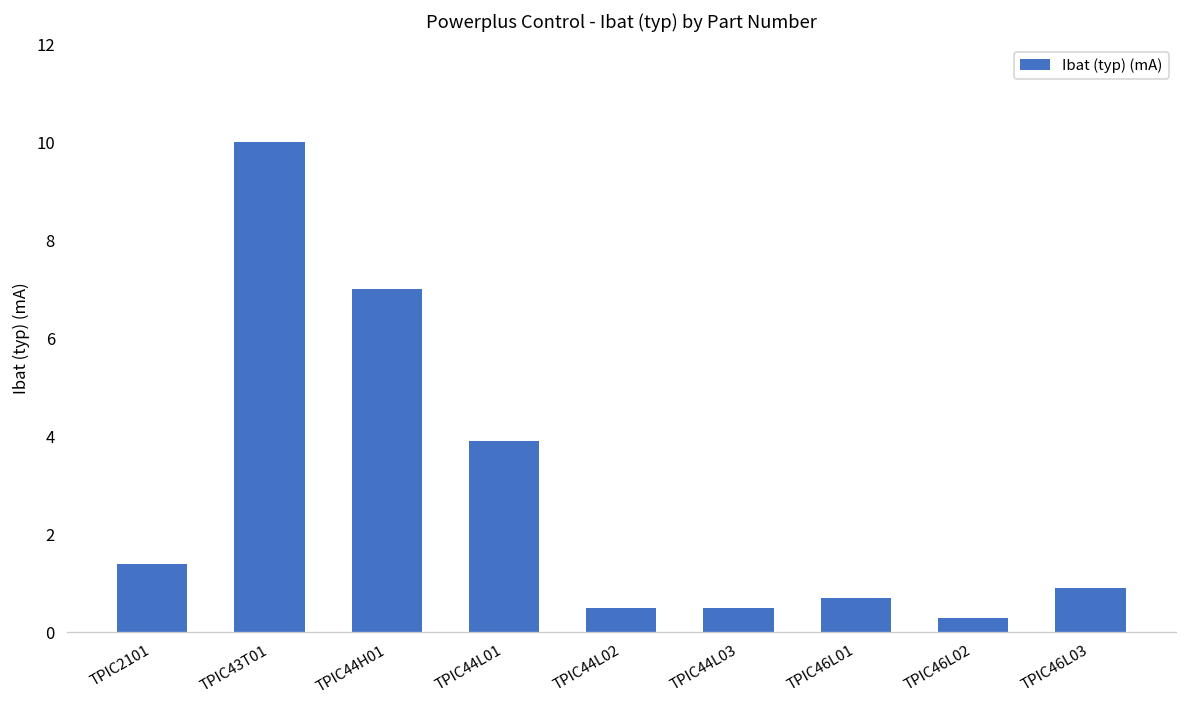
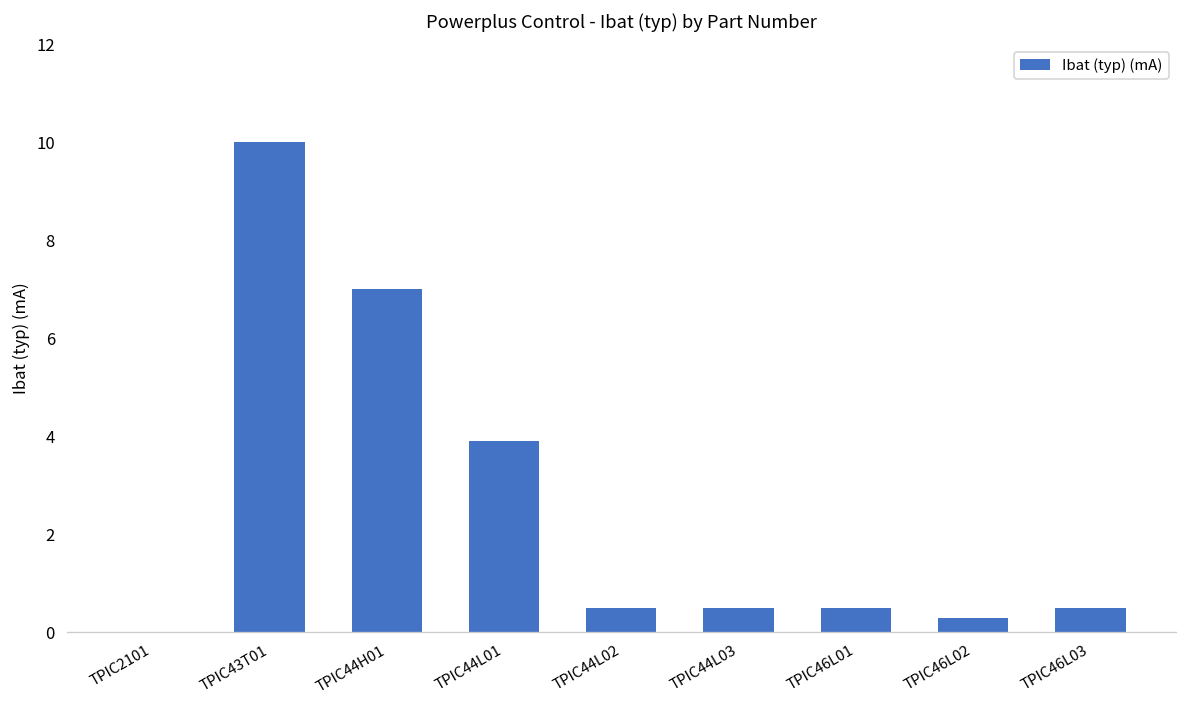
  {
-   "TPIC2101": 1.4,
+   "TPIC2101": 0.0,
    "TPIC43T01": 10.0,
    "TPIC44H01": 7.0,
    "TPIC44L01": 3.9,
    "TPIC44L02": 0.5,
    "TPIC44L03": 0.5,
-   "TPIC46L01": 0.7,
+   "TPIC46L01": 0.5,
    "TPIC46L02": 0.3,
-   "TPIC46L03": 0.9
+   "TPIC46L03": 0.5
  }
